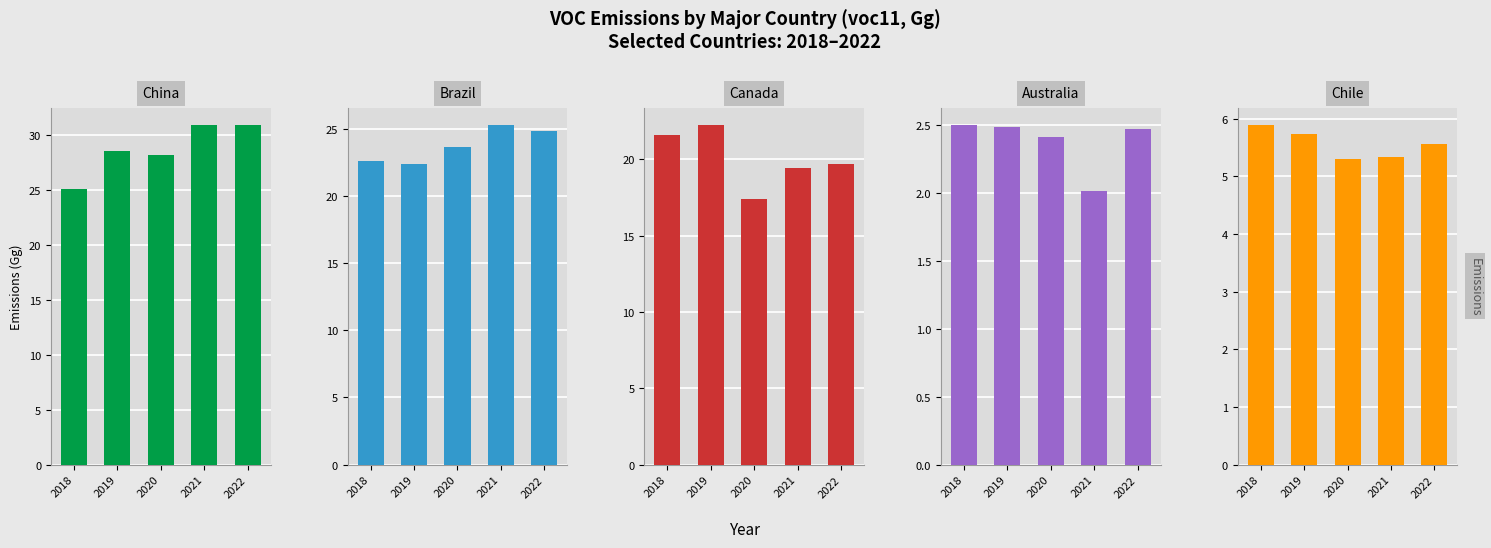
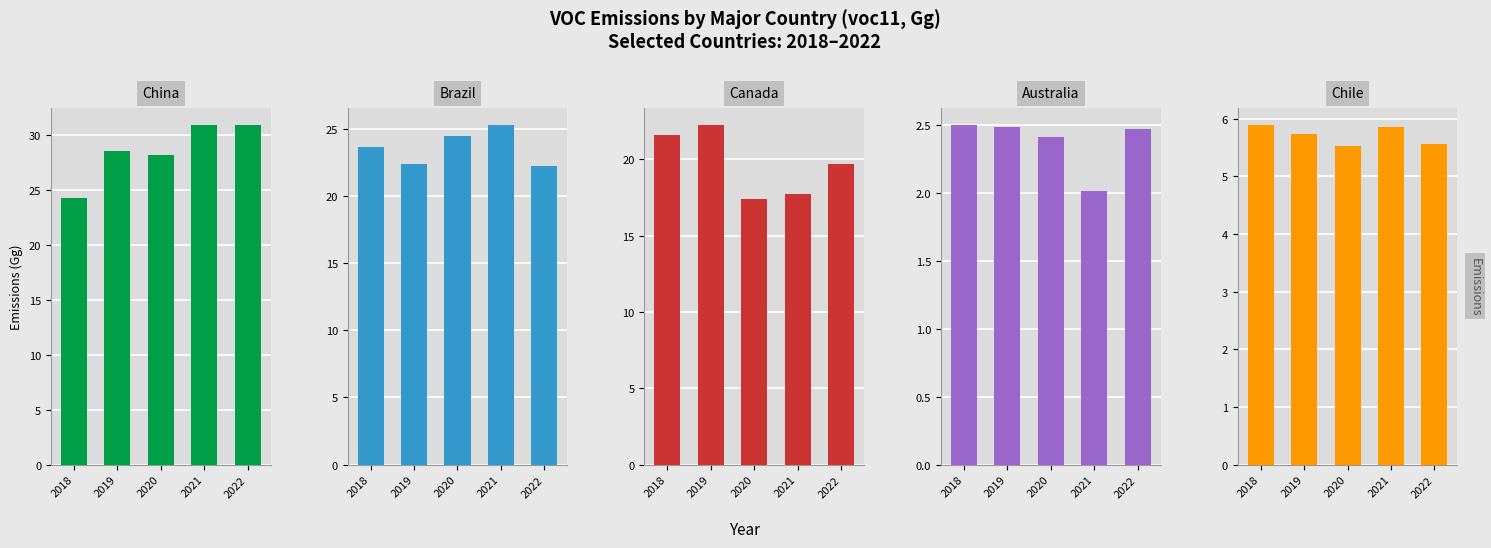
  {
    "China": {
-     "2018": 25.1,
+     "2018": 24.2,
      "2019": 28.6,
      "2020": 28.2,
      "2021": 30.9,
      "2022": 30.9
    },
    "Brazil": {
-     "2018": 22.6,
+     "2018": 23.7,
      "2019": 22.4,
-     "2020": 23.6,
+     "2020": 24.5,
      "2021": 25.3,
-     "2022": 24.8
+     "2022": 22.2
    },
    "Canada": {
      "2018": 21.6,
      "2019": 22.2,
      "2020": 17.4,
-     "2021": 19.4,
+     "2021": 17.7,
      "2022": 19.7
    },
    "Australia": {
      "2018": 2.49,
      "2019": 2.48,
      "2020": 2.40,
      "2021": 2.01,
      "2022": 2.47
    },
    "Chile": {
      "2018": 5.9,
      "2019": 5.7,
-     "2020": 5.3,
-     "2021": 5.3,
+     "2020": 5.5,
+     "2021": 5.9,
      "2022": 5.6
    }
  }
